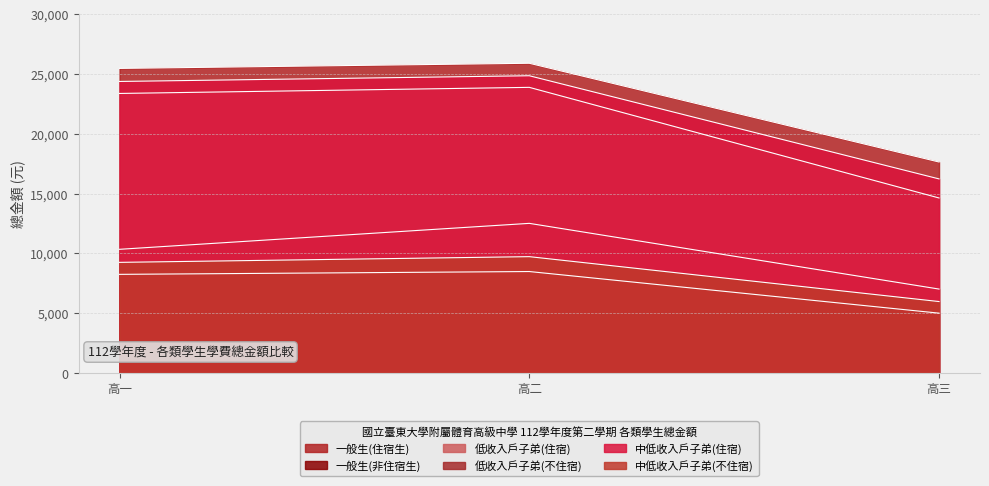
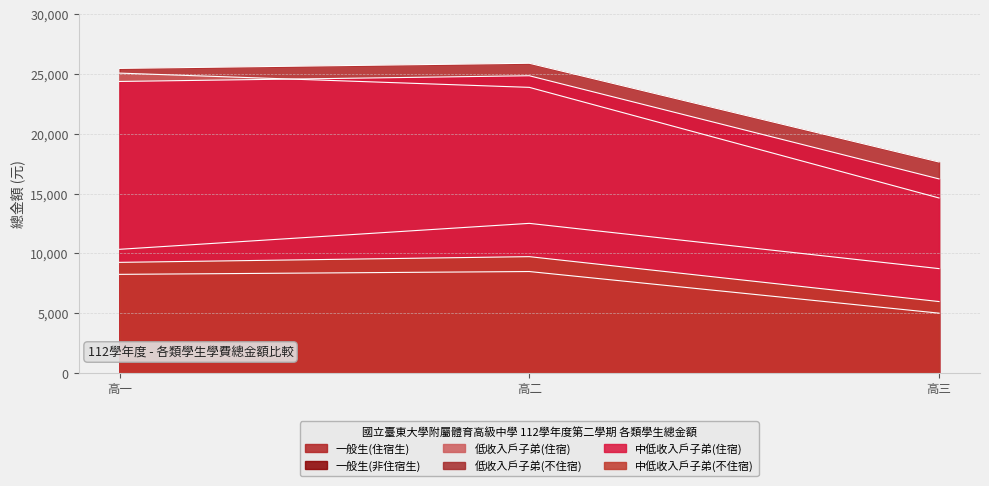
  {
    "一般生(非住宿生)": {
      "高一": "10,300",
      "高二": "12,500",
-     "高三": "7,000"
+     "高三": "8,700"
    },
    "低收入戶子弟(住宿)": {
-     "高一": "23,400",
+     "高一": "25,100",
      "高二": "23,900",
      "高三": "14,600"
    }
  }
